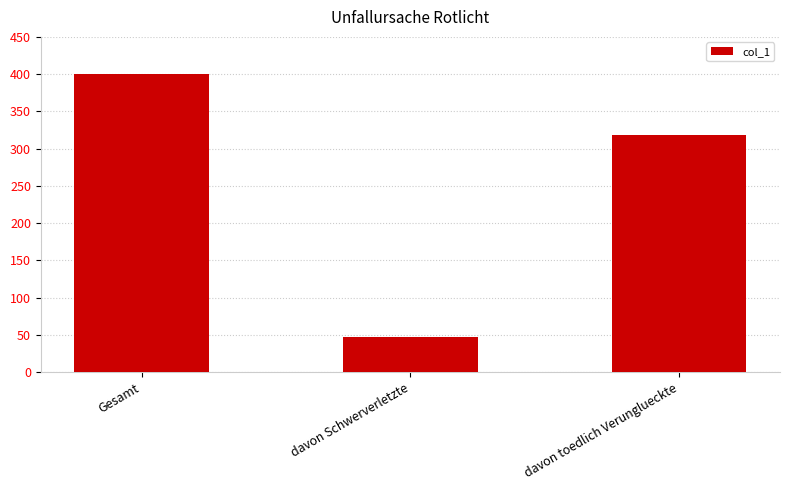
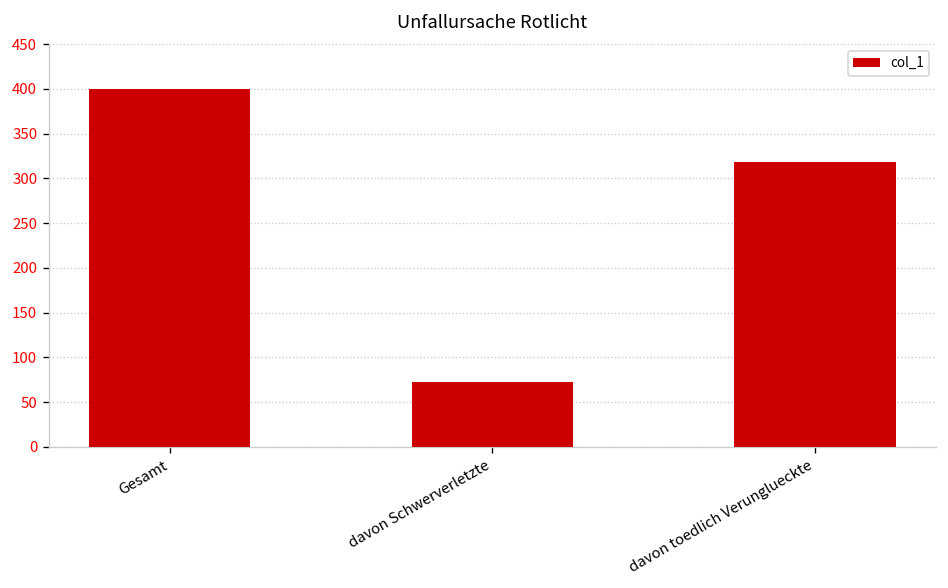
  {
    "Gesamt": 400,
-   "davon Schwerverletzte": 50,
+   "davon Schwerverletzte": 70,
    "davon toedlich Verunglueckte": 320
  }
